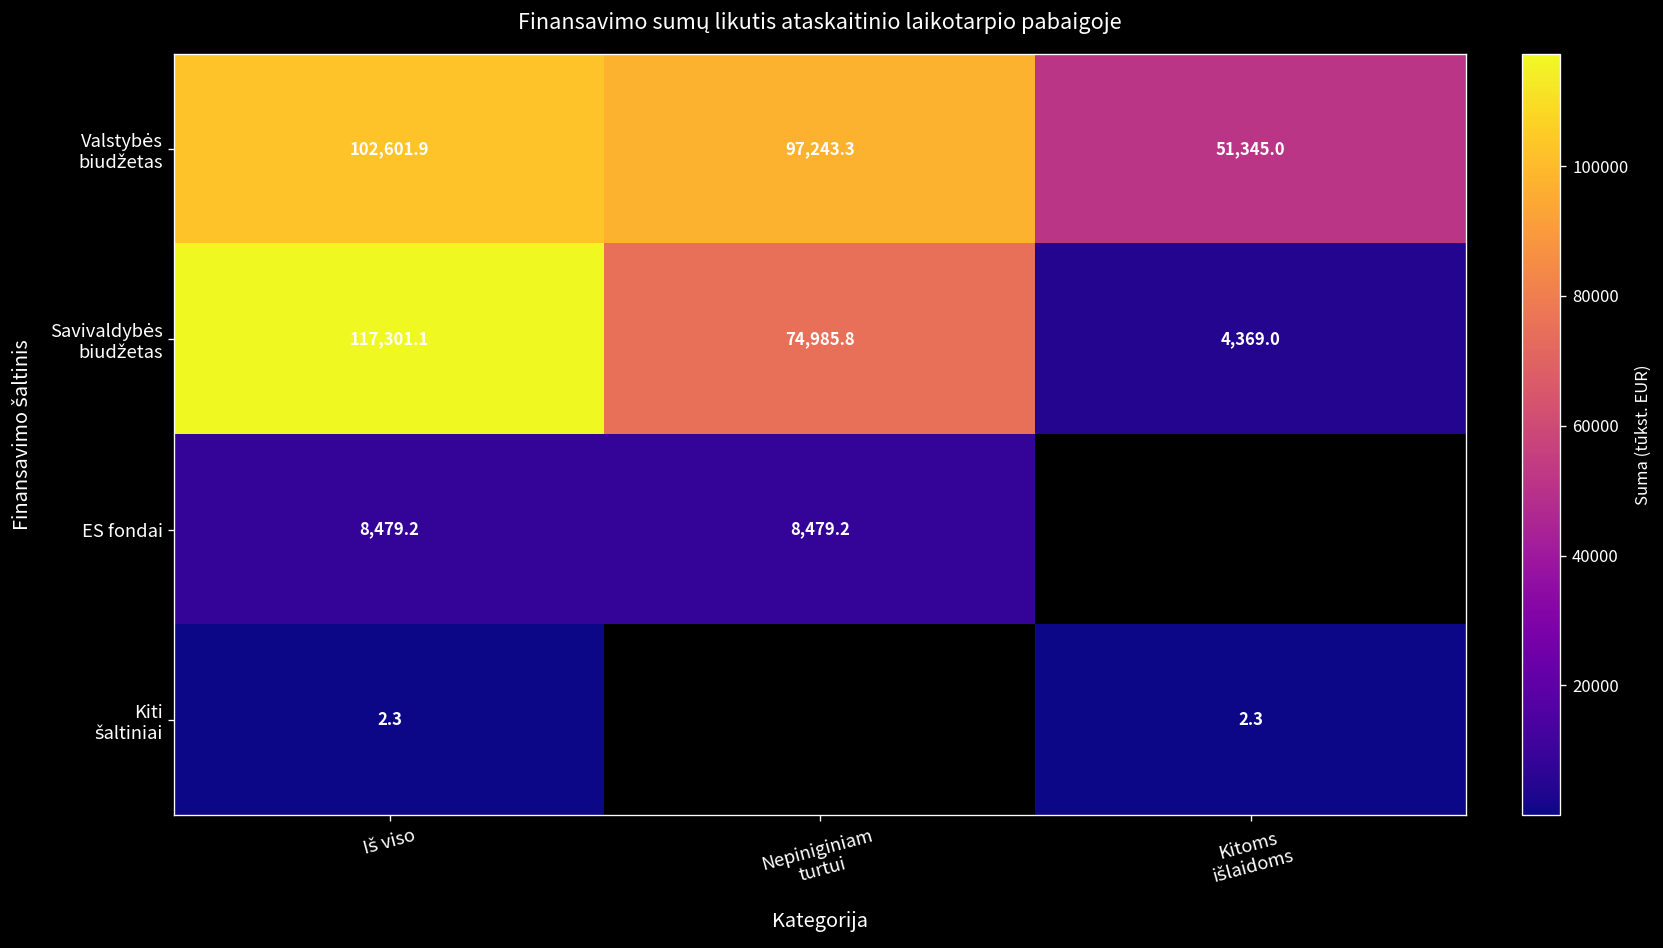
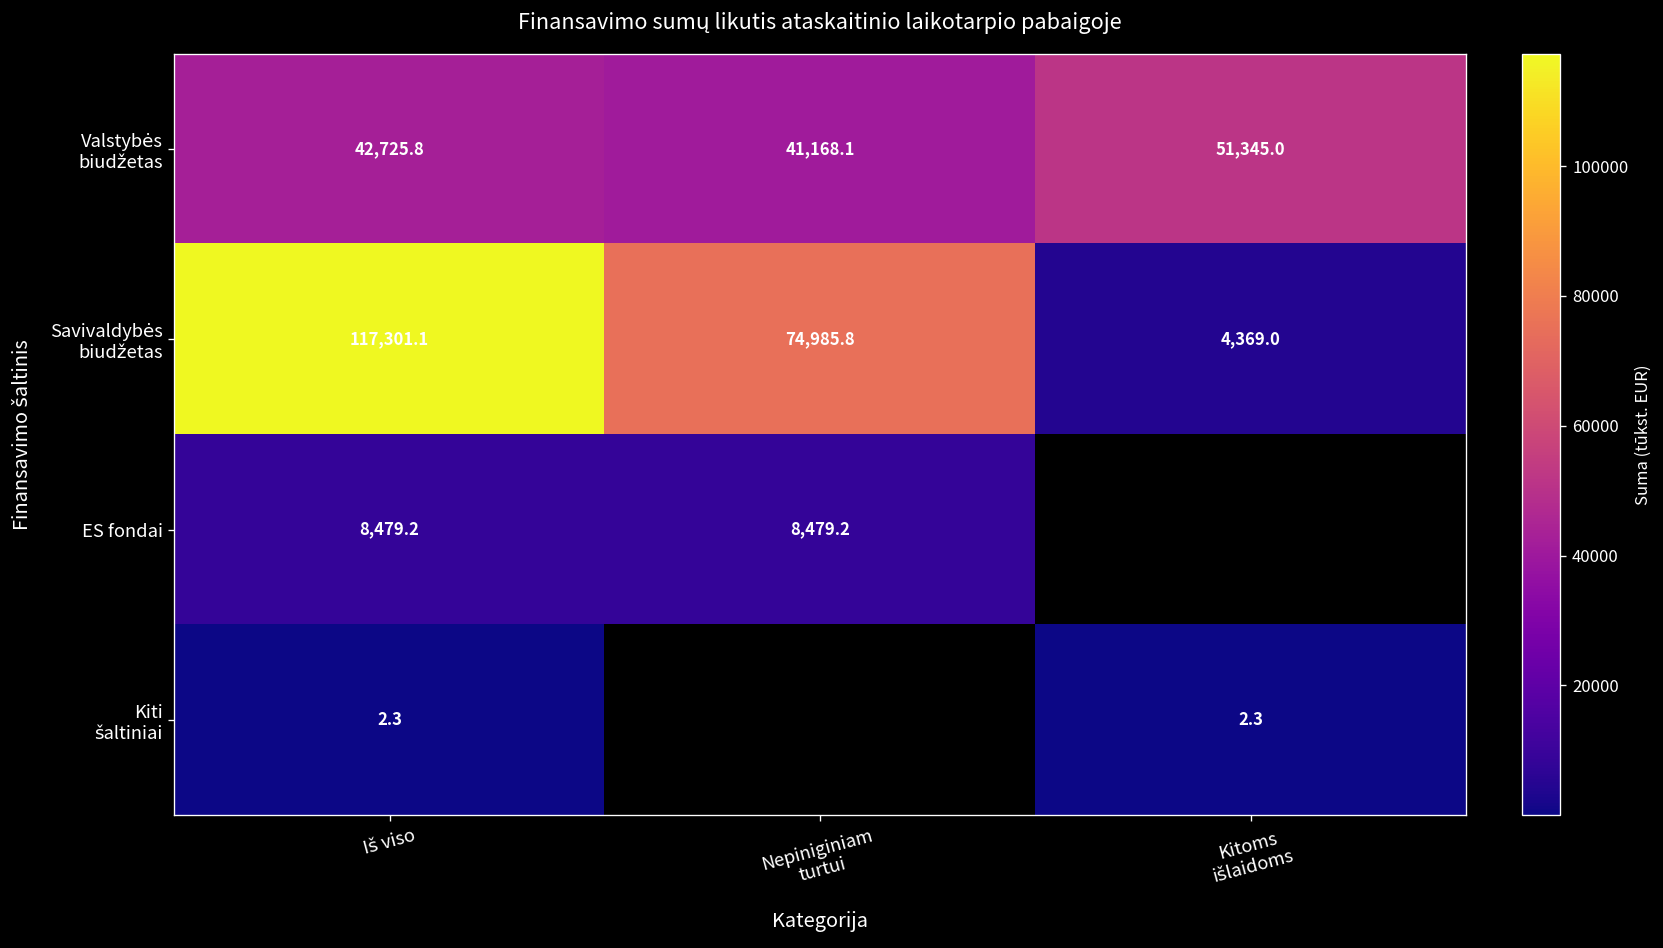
  {
    "Valstybės biudžetas": {
-     "Iš viso": "102,601.9",
-     "Nepiniginiam turtui": "97,243.3",
+     "Iš viso": "42,725.8",
+     "Nepiniginiam turtui": "41,168.1",
      "Kitoms išlaidoms": "51,345.0"
    },
    "Savivaldybės biudžetas": {
      "Iš viso": "117,301.1",
      "Nepiniginiam turtui": "74,985.8",
      "Kitoms išlaidoms": "4,369.0"
    },
    "ES fondai": {
      "Iš viso": "8,479.2",
      "Nepiniginiam turtui": "8,479.2"
    },
    "Kiti šaltiniai": {
      "Iš viso": "2.3",
      "Kitoms išlaidoms": "2.3"
    }
  }
